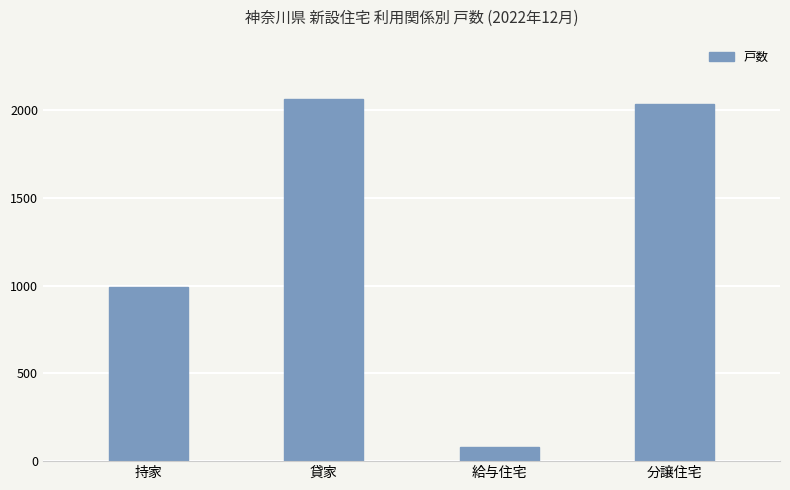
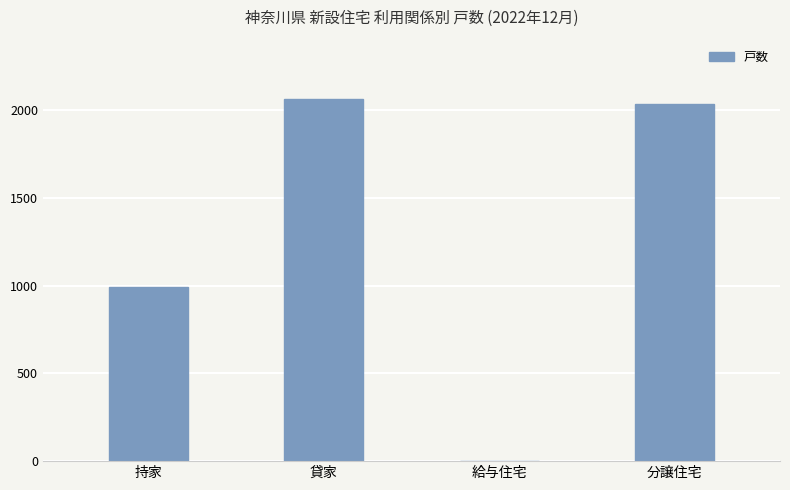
  {
    "持家": 990,
    "貸家": 2060,
-   "給与住宅": 80,
+   "給与住宅": 0,
    "分譲住宅": 2030
  }
